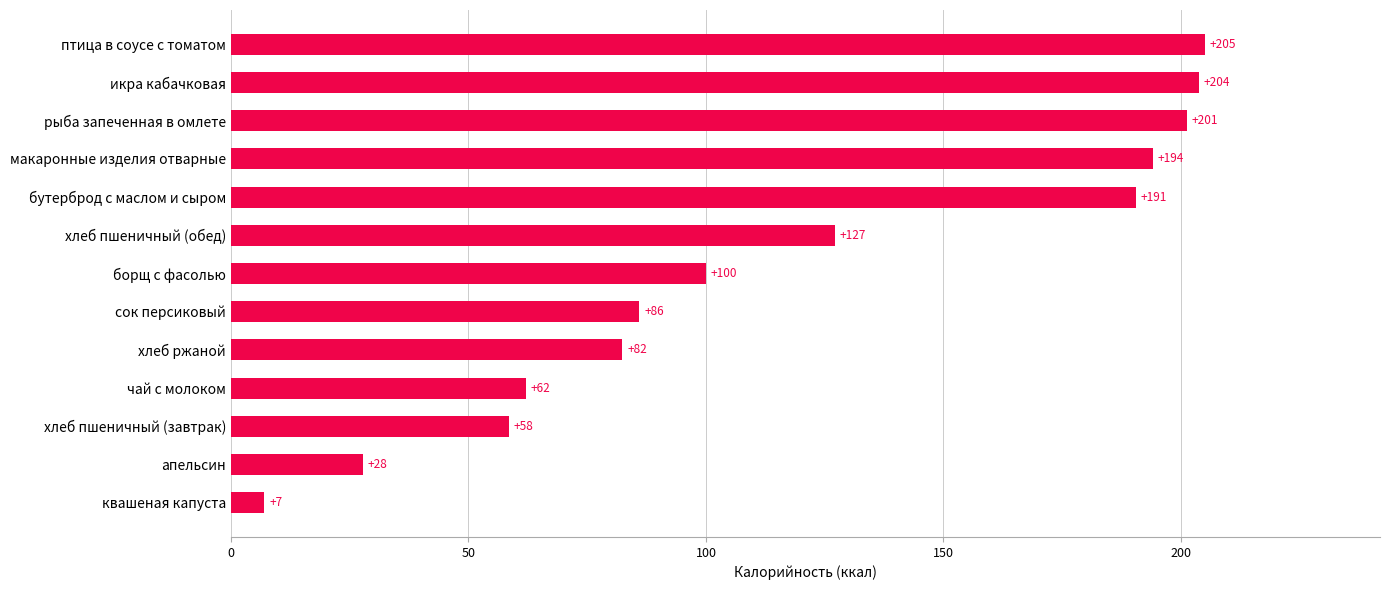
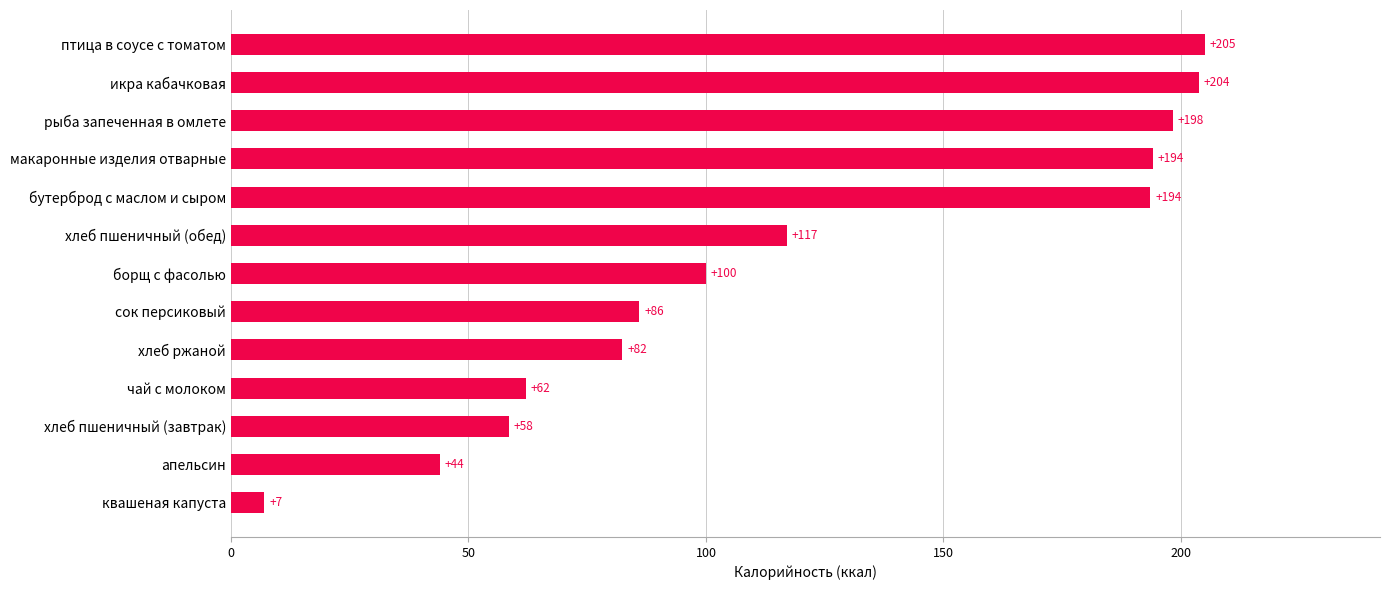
  {
    "птица в соусе с томатом": "+205",
    "икра кабачковая": "+204",
-   "рыба запеченная в омлете": "+201",
+   "рыба запеченная в омлете": "+198",
    "макаронные изделия отварные": "+194",
-   "бутерброд с маслом и сыром": "+191",
-   "хлеб пшеничный (обед)": "+127",
+   "бутерброд с маслом и сыром": "+194",
+   "хлеб пшеничный (обед)": "+117",
    "борщ с фасолью": "+100",
    "сок персиковый": "+86",
    "хлеб ржаной": "+82",
    "чай с молоком": "+62",
    "хлеб пшеничный (завтрак)": "+58",
-   "апельсин": "+28",
+   "апельсин": "+44",
    "квашеная капуста": "+7"
  }
